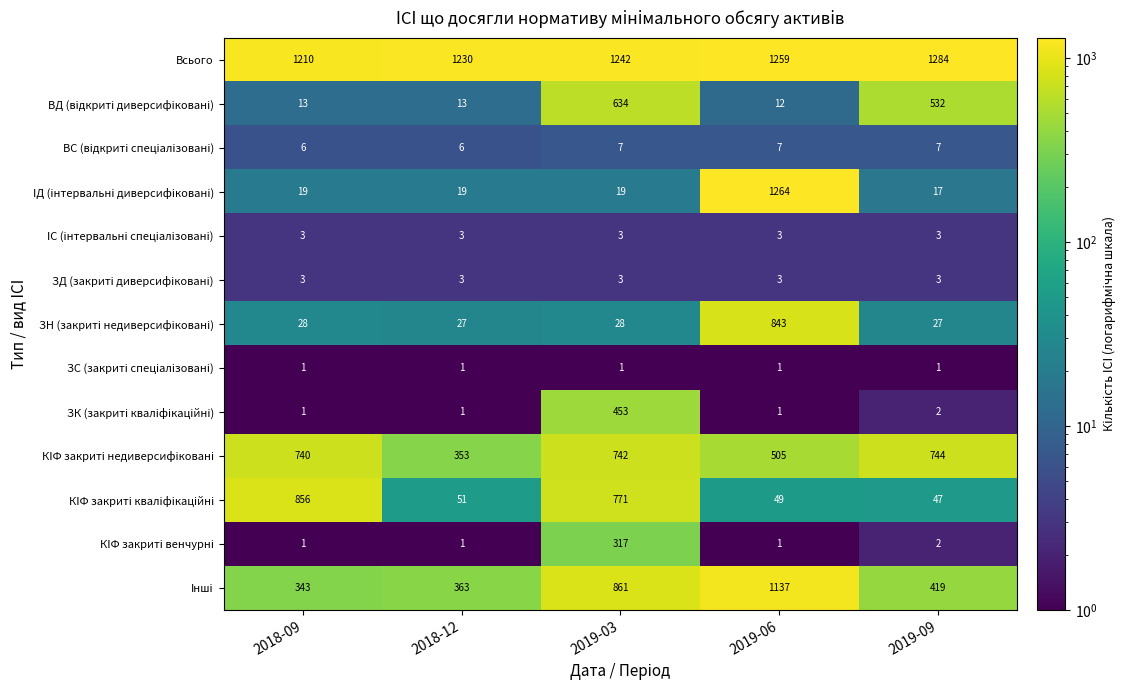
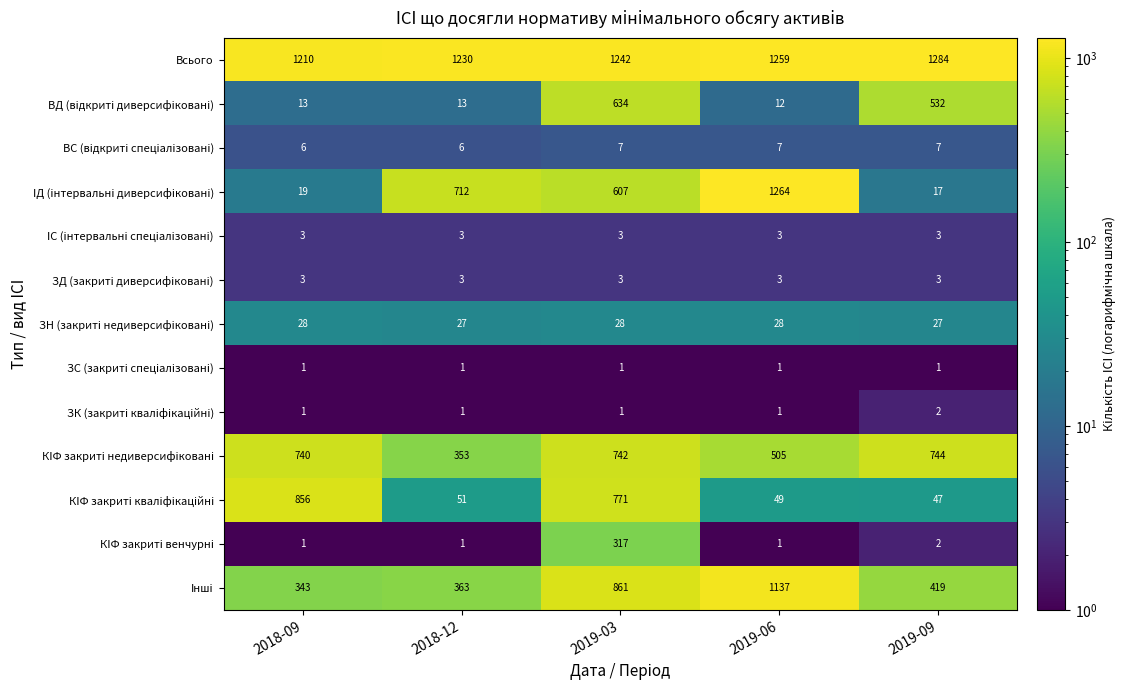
  {
    "Всього": {
      "2018-09": 1210,
      "2018-12": 1230,
      "2019-03": 1242,
      "2019-06": 1259,
      "2019-09": 1284
    },
    "ВД (відкриті диверсифіковані)": {
      "2018-09": 13,
      "2018-12": 13,
      "2019-03": 634,
      "2019-06": 12,
      "2019-09": 532
    },
    "ВС (відкриті спеціалізовані)": {
      "2018-09": 6,
      "2018-12": 6,
      "2019-03": 7,
      "2019-06": 7,
      "2019-09": 7
    },
    "ІД (інтервальні диверсифіковані)": {
      "2018-09": 19,
-     "2018-12": 19,
-     "2019-03": 19,
+     "2018-12": 712,
+     "2019-03": 607,
      "2019-06": 1264,
      "2019-09": 17
    },
    "ІС (інтервальні спеціалізовані)": {
      "2018-09": 3,
      "2018-12": 3,
      "2019-03": 3,
      "2019-06": 3,
      "2019-09": 3
    },
    "ЗД (закриті диверсифіковані)": {
      "2018-09": 3,
      "2018-12": 3,
      "2019-03": 3,
      "2019-06": 3,
      "2019-09": 3
    },
    "ЗН (закриті недиверсифіковані)": {
      "2018-09": 28,
      "2018-12": 27,
      "2019-03": 28,
-     "2019-06": 843,
+     "2019-06": 28,
      "2019-09": 27
    },
    "ЗС (закриті спеціалізовані)": {
      "2018-09": 1,
      "2018-12": 1,
      "2019-03": 1,
      "2019-06": 1,
      "2019-09": 1
    },
    "ЗК (закриті кваліфікаційні)": {
      "2018-09": 1,
      "2018-12": 1,
-     "2019-03": 453,
+     "2019-03": 1,
      "2019-06": 1,
      "2019-09": 2
    },
    "КІФ закриті недиверсифіковані": {
      "2018-09": 740,
      "2018-12": 353,
      "2019-03": 742,
      "2019-06": 505,
      "2019-09": 744
    },
    "КІФ закриті кваліфікаційні": {
      "2018-09": 856,
      "2018-12": 51,
      "2019-03": 771,
      "2019-06": 49,
      "2019-09": 47
    },
    "КІФ закриті венчурні": {
      "2018-09": 1,
      "2018-12": 1,
      "2019-03": 317,
      "2019-06": 1,
      "2019-09": 2
    },
    "Інші": {
      "2018-09": 343,
      "2018-12": 363,
      "2019-03": 861,
      "2019-06": 1137,
      "2019-09": 419
    }
  }
